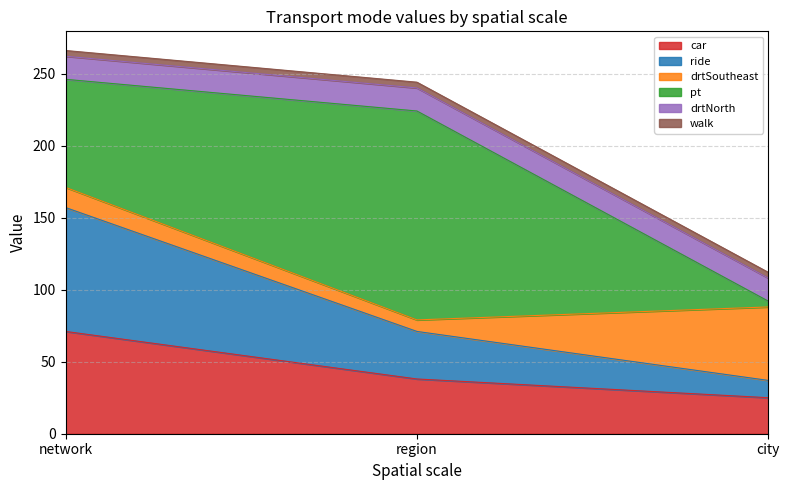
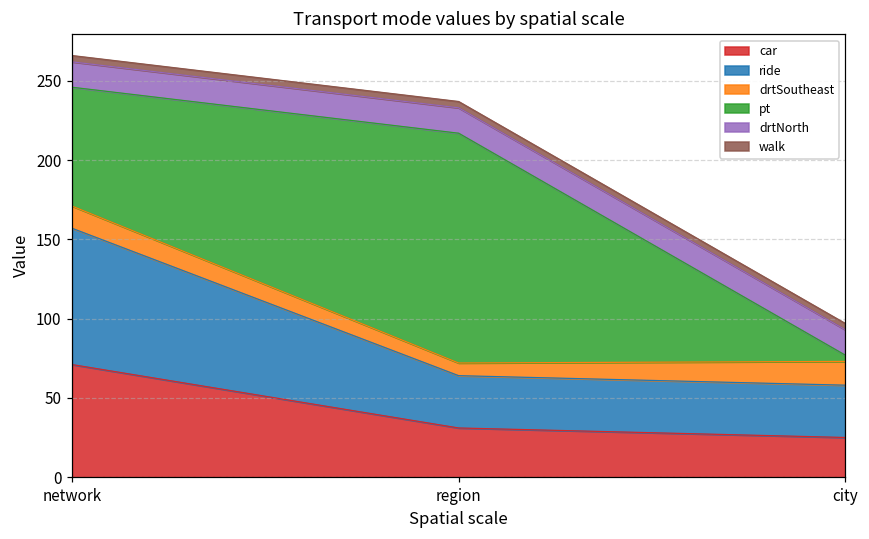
  {
    "car": {
      "network": 71,
-     "region": 38,
+     "region": 31,
      "city": 25
    },
    "ride": {
      "network": 86,
      "region": 33,
-     "city": 12
+     "city": 33
    },
    "drtSoutheast": {
      "network": 14,
      "region": 8,
-     "city": 51
+     "city": 15
    },
    "pt": {
      "network": 75,
      "region": 145,
      "city": 4
    },
    "drtNorth": {
      "network": 16,
      "region": 16,
      "city": 16
    },
    "walk": {
      "network": 4,
      "region": 4,
      "city": 4
    }
  }
